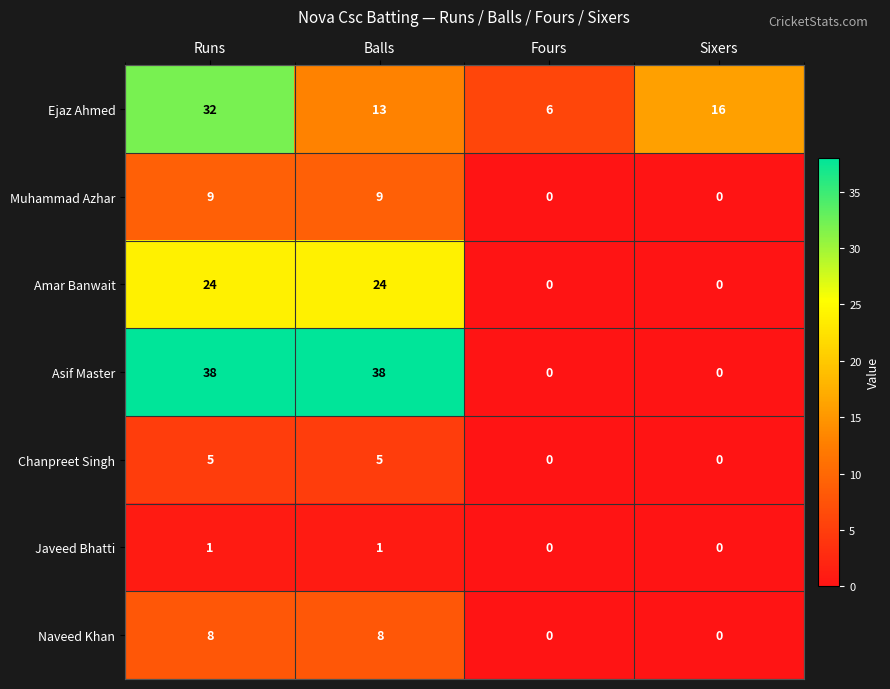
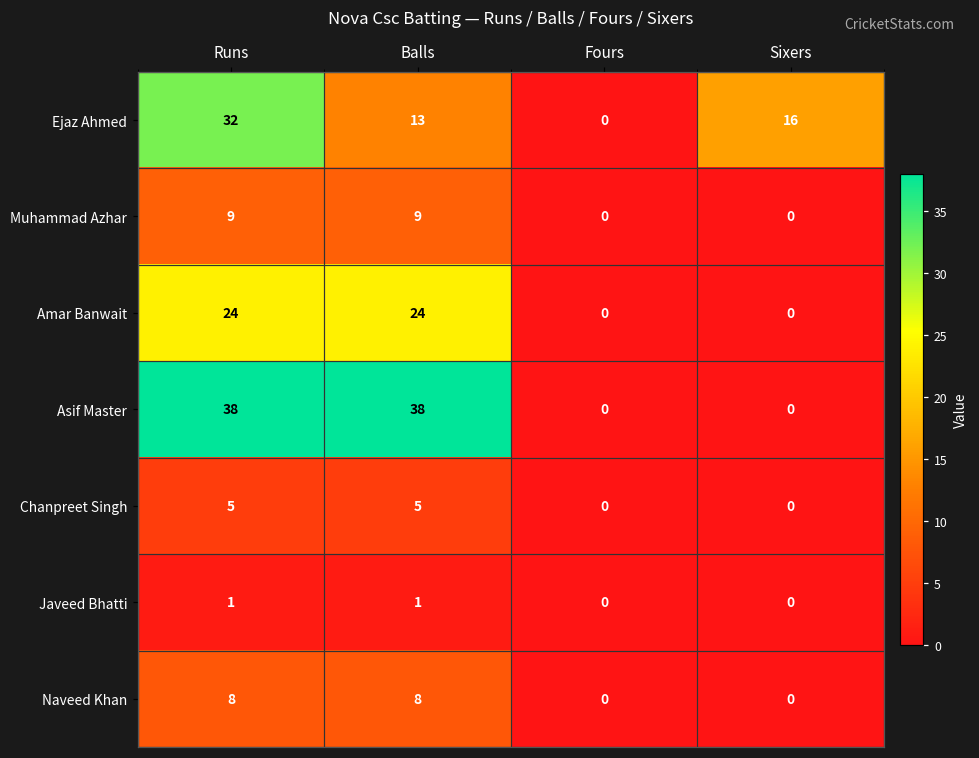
  {
    "Ejaz Ahmed": {
      "Runs": 32,
      "Balls": 13,
-     "Fours": 6,
+     "Fours": 0,
      "Sixers": 16
    },
    "Muhammad Azhar": {
      "Runs": 9,
      "Balls": 9,
      "Fours": 0,
      "Sixers": 0
    },
    "Amar Banwait": {
      "Runs": 24,
      "Balls": 24,
      "Fours": 0,
      "Sixers": 0
    },
    "Asif Master": {
      "Runs": 38,
      "Balls": 38,
      "Fours": 0,
      "Sixers": 0
    },
    "Chanpreet Singh": {
      "Runs": 5,
      "Balls": 5,
      "Fours": 0,
      "Sixers": 0
    },
    "Javeed Bhatti": {
      "Runs": 1,
      "Balls": 1,
      "Fours": 0,
      "Sixers": 0
    },
    "Naveed Khan": {
      "Runs": 8,
      "Balls": 8,
      "Fours": 0,
      "Sixers": 0
    }
  }
